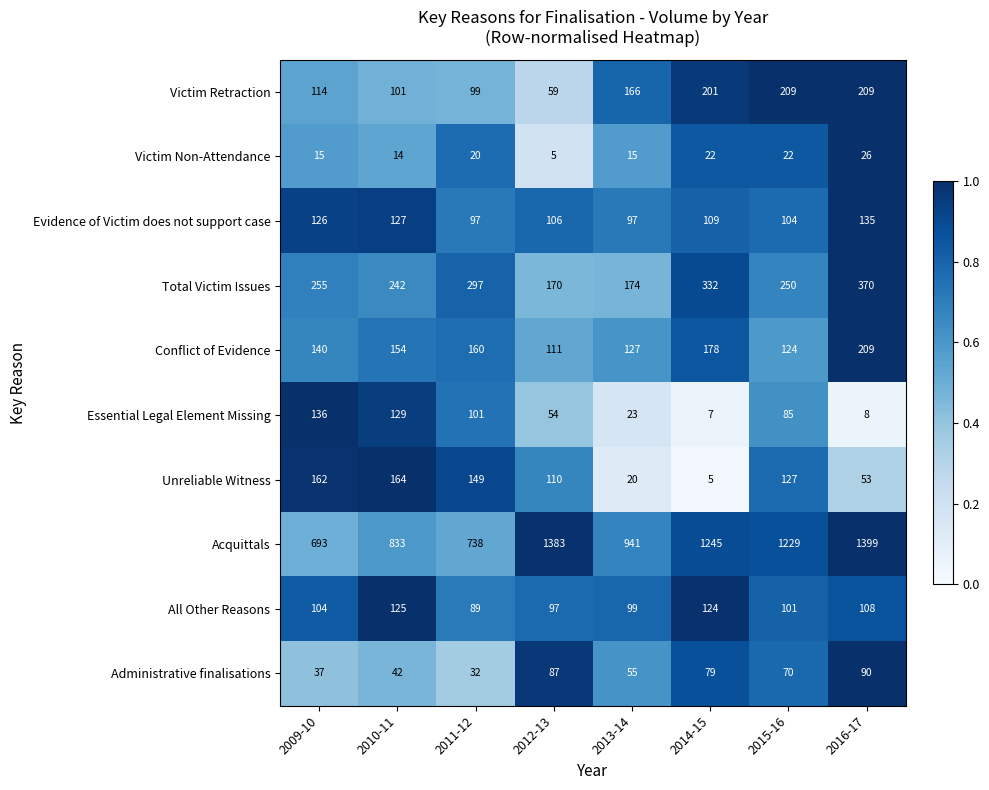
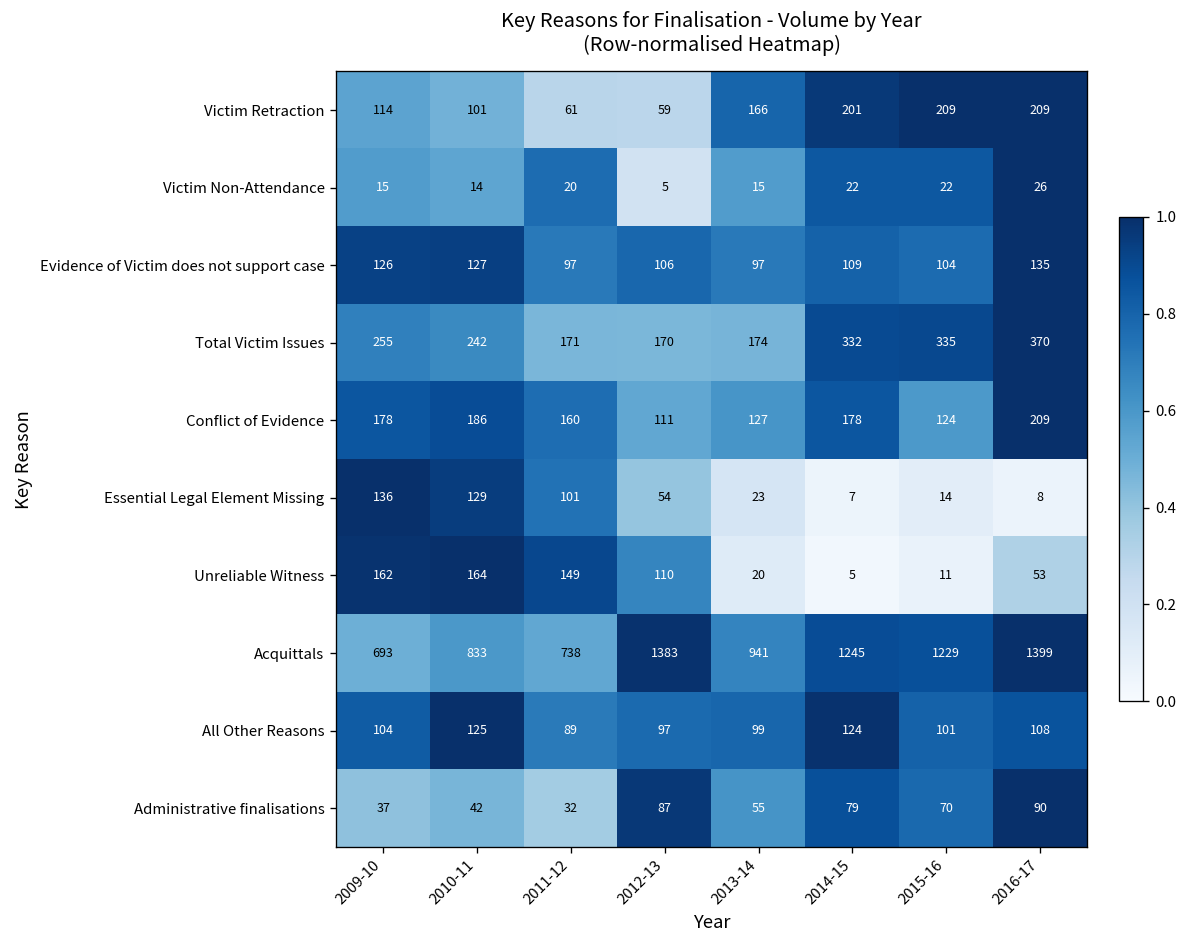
  {
    "Victim Retraction": {
      "2009-10": 114,
      "2010-11": 101,
-     "2011-12": 99,
+     "2011-12": 61,
      "2012-13": 59,
      "2013-14": 166,
      "2014-15": 201,
      "2015-16": 209,
      "2016-17": 209
    },
    "Victim Non-Attendance": {
      "2009-10": 15,
      "2010-11": 14,
      "2011-12": 20,
      "2012-13": 5,
      "2013-14": 15,
      "2014-15": 22,
      "2015-16": 22,
      "2016-17": 26
    },
    "Evidence of Victim does not support case": {
      "2009-10": 126,
      "2010-11": 127,
      "2011-12": 97,
      "2012-13": 106,
      "2013-14": 97,
      "2014-15": 109,
      "2015-16": 104,
      "2016-17": 135
    },
    "Total Victim Issues": {
      "2009-10": 255,
      "2010-11": 242,
-     "2011-12": 297,
+     "2011-12": 171,
      "2012-13": 170,
      "2013-14": 174,
      "2014-15": 332,
-     "2015-16": 250,
+     "2015-16": 335,
      "2016-17": 370
    },
    "Conflict of Evidence": {
-     "2009-10": 140,
-     "2010-11": 154,
+     "2009-10": 178,
+     "2010-11": 186,
      "2011-12": 160,
      "2012-13": 111,
      "2013-14": 127,
      "2014-15": 178,
      "2015-16": 124,
      "2016-17": 209
    },
    "Essential Legal Element Missing": {
      "2009-10": 136,
      "2010-11": 129,
      "2011-12": 101,
      "2012-13": 54,
      "2013-14": 23,
      "2014-15": 7,
-     "2015-16": 85,
+     "2015-16": 14,
      "2016-17": 8
    },
    "Unreliable Witness": {
      "2009-10": 162,
      "2010-11": 164,
      "2011-12": 149,
      "2012-13": 110,
      "2013-14": 20,
      "2014-15": 5,
-     "2015-16": 127,
+     "2015-16": 11,
      "2016-17": 53
    },
    "Acquittals": {
      "2009-10": 693,
      "2010-11": 833,
      "2011-12": 738,
      "2012-13": 1383,
      "2013-14": 941,
      "2014-15": 1245,
      "2015-16": 1229,
      "2016-17": 1399
    },
    "All Other Reasons": {
      "2009-10": 104,
      "2010-11": 125,
      "2011-12": 89,
      "2012-13": 97,
      "2013-14": 99,
      "2014-15": 124,
      "2015-16": 101,
      "2016-17": 108
    },
    "Administrative finalisations": {
      "2009-10": 37,
      "2010-11": 42,
      "2011-12": 32,
      "2012-13": 87,
      "2013-14": 55,
      "2014-15": 79,
      "2015-16": 70,
      "2016-17": 90
    }
  }
